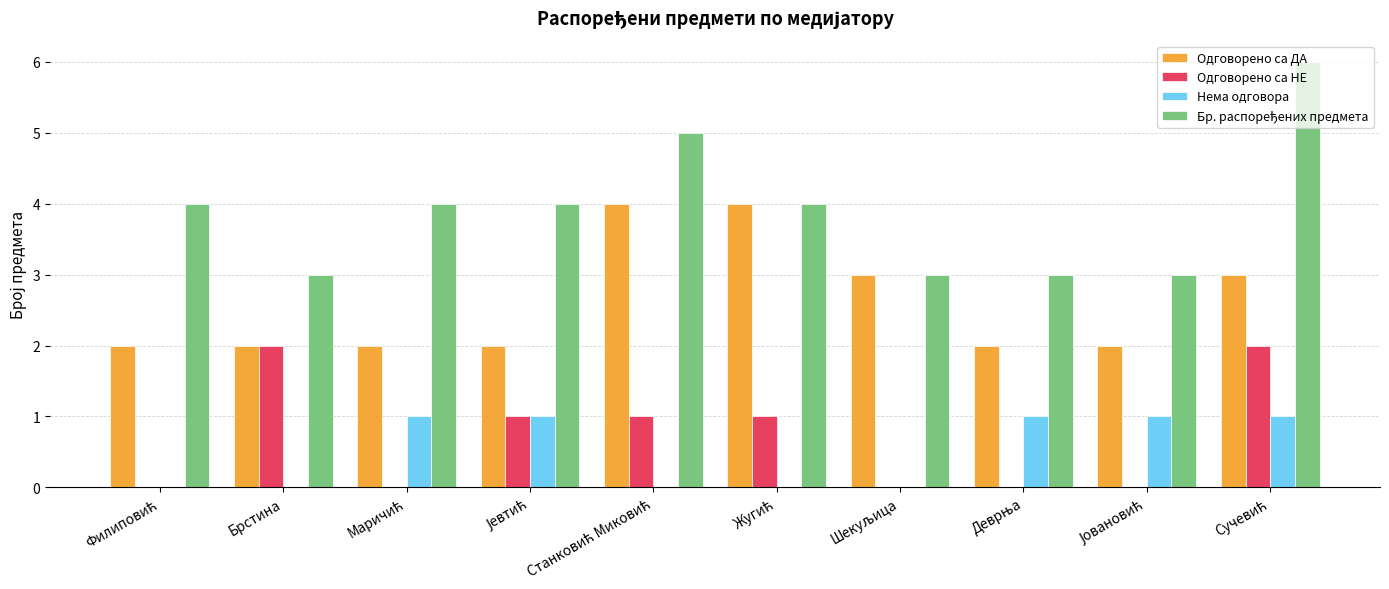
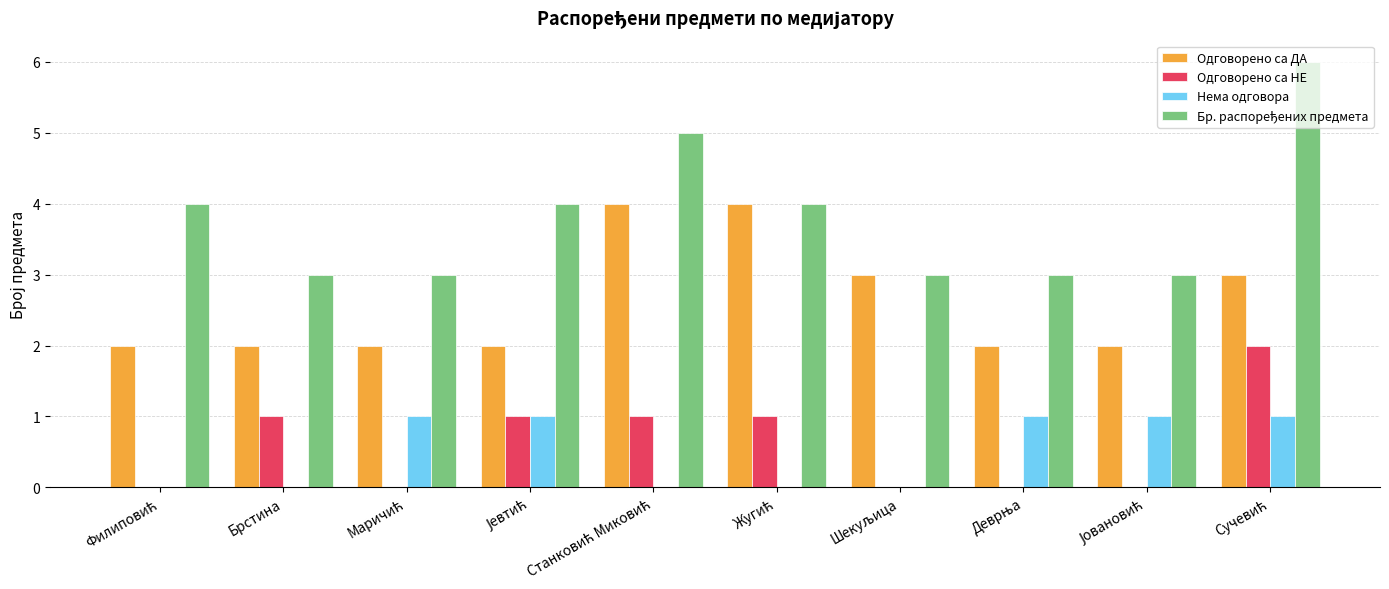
  {
    "Одговорено са ДА": {
      "Филиповић": 2,
      "Брстина": 2,
      "Маричић": 2,
      "Јевтић": 2,
      "Станковић Миковић": 4,
      "Жугић": 4,
      "Шекуљица": 3,
      "Деврња": 2,
      "Јовановић": 2,
      "Сучевић": 3
    },
    "Одговорено са НЕ": {
      "Филиповић": 0,
-     "Брстина": 2,
+     "Брстина": 1,
      "Маричић": 0,
      "Јевтић": 1,
      "Станковић Миковић": 1,
      "Жугић": 1,
      "Шекуљица": 0,
      "Деврња": 0,
      "Јовановић": 0,
      "Сучевић": 2
    },
    "Нема одговора": {
      "Филиповић": 0,
      "Брстина": 0,
      "Маричић": 1,
      "Јевтић": 1,
      "Станковић Миковић": 0,
      "Жугић": 0,
      "Шекуљица": 0,
      "Деврња": 1,
      "Јовановић": 1,
      "Сучевић": 1
    },
    "Бр. распоређених предмета": {
      "Филиповић": 4,
      "Брстина": 3,
-     "Маричић": 4,
+     "Маричић": 3,
      "Јевтић": 4,
      "Станковић Миковић": 5,
      "Жугић": 4,
      "Шекуљица": 3,
      "Деврња": 3,
      "Јовановић": 3
    }
  }
